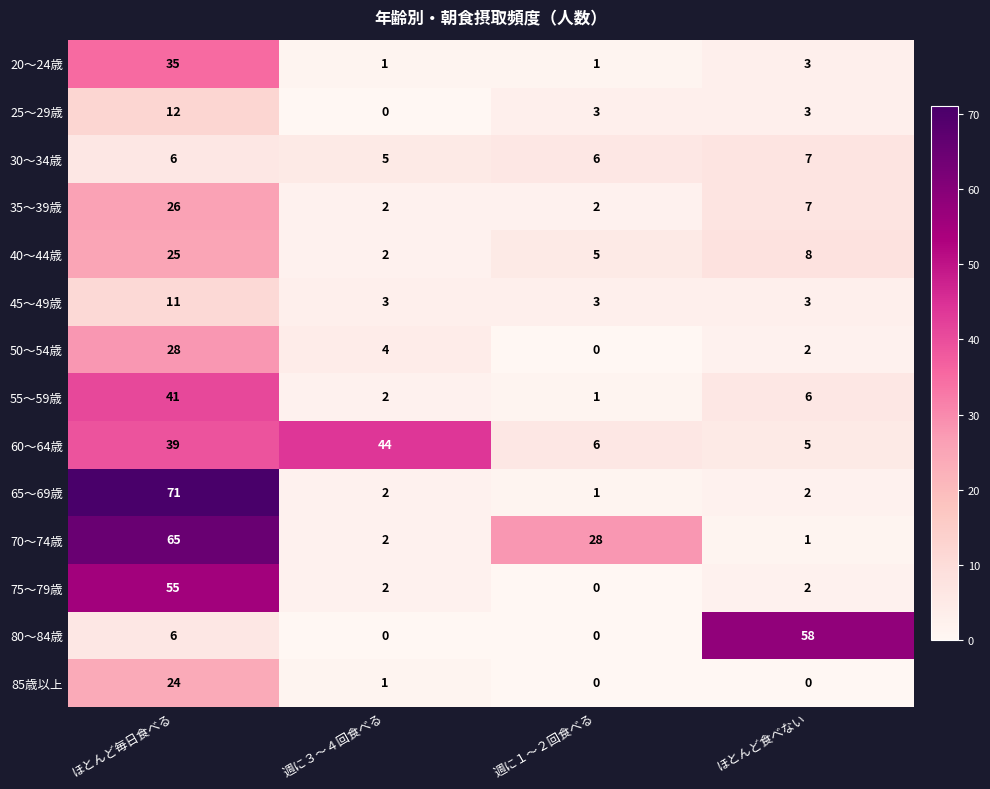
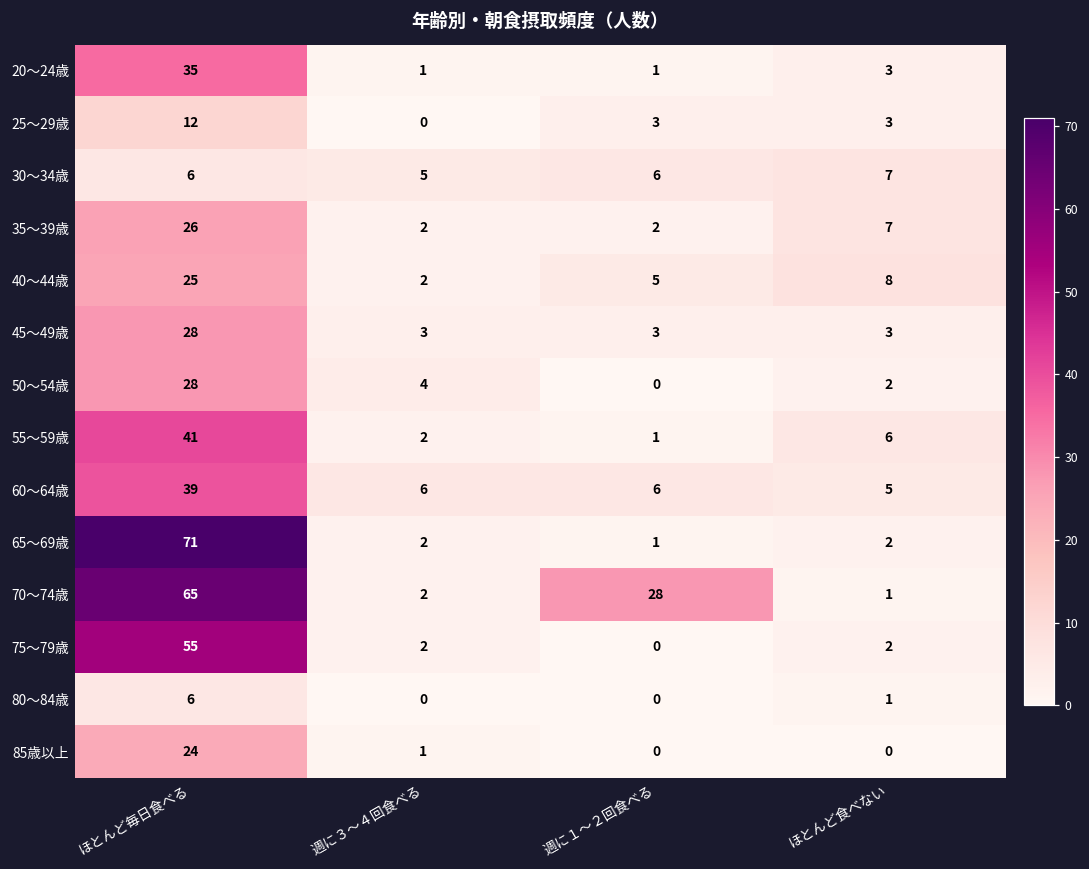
  {
    "20～24歳": {
      "ほとんど毎日食べる": 35,
      "週に３～４回食べる": 1,
      "週に１～２回食べる": 1,
      "ほとんど食べない": 3
    },
    "25～29歳": {
      "ほとんど毎日食べる": 12,
      "週に３～４回食べる": 0,
      "週に１～２回食べる": 3,
      "ほとんど食べない": 3
    },
    "30～34歳": {
      "ほとんど毎日食べる": 6,
      "週に３～４回食べる": 5,
      "週に１～２回食べる": 6,
      "ほとんど食べない": 7
    },
    "35～39歳": {
      "ほとんど毎日食べる": 26,
      "週に３～４回食べる": 2,
      "週に１～２回食べる": 2,
      "ほとんど食べない": 7
    },
    "40～44歳": {
      "ほとんど毎日食べる": 25,
      "週に３～４回食べる": 2,
      "週に１～２回食べる": 5,
      "ほとんど食べない": 8
    },
    "45～49歳": {
-     "ほとんど毎日食べる": 11,
+     "ほとんど毎日食べる": 28,
      "週に３～４回食べる": 3,
      "週に１～２回食べる": 3,
      "ほとんど食べない": 3
    },
    "50～54歳": {
      "ほとんど毎日食べる": 28,
      "週に３～４回食べる": 4,
      "週に１～２回食べる": 0,
      "ほとんど食べない": 2
    },
    "55～59歳": {
      "ほとんど毎日食べる": 41,
      "週に３～４回食べる": 2,
      "週に１～２回食べる": 1,
      "ほとんど食べない": 6
    },
    "60～64歳": {
      "ほとんど毎日食べる": 39,
-     "週に３～４回食べる": 44,
+     "週に３～４回食べる": 6,
      "週に１～２回食べる": 6,
      "ほとんど食べない": 5
    },
    "65～69歳": {
      "ほとんど毎日食べる": 71,
      "週に３～４回食べる": 2,
      "週に１～２回食べる": 1,
      "ほとんど食べない": 2
    },
    "70～74歳": {
      "ほとんど毎日食べる": 65,
      "週に３～４回食べる": 2,
      "週に１～２回食べる": 28,
      "ほとんど食べない": 1
    },
    "75～79歳": {
      "ほとんど毎日食べる": 55,
      "週に３～４回食べる": 2,
      "週に１～２回食べる": 0,
      "ほとんど食べない": 2
    },
    "80～84歳": {
      "ほとんど毎日食べる": 6,
      "週に３～４回食べる": 0,
      "週に１～２回食べる": 0,
-     "ほとんど食べない": 58
+     "ほとんど食べない": 1
    },
    "85歳以上": {
      "ほとんど毎日食べる": 24,
      "週に３～４回食べる": 1,
      "週に１～２回食べる": 0,
      "ほとんど食べない": 0
    }
  }
